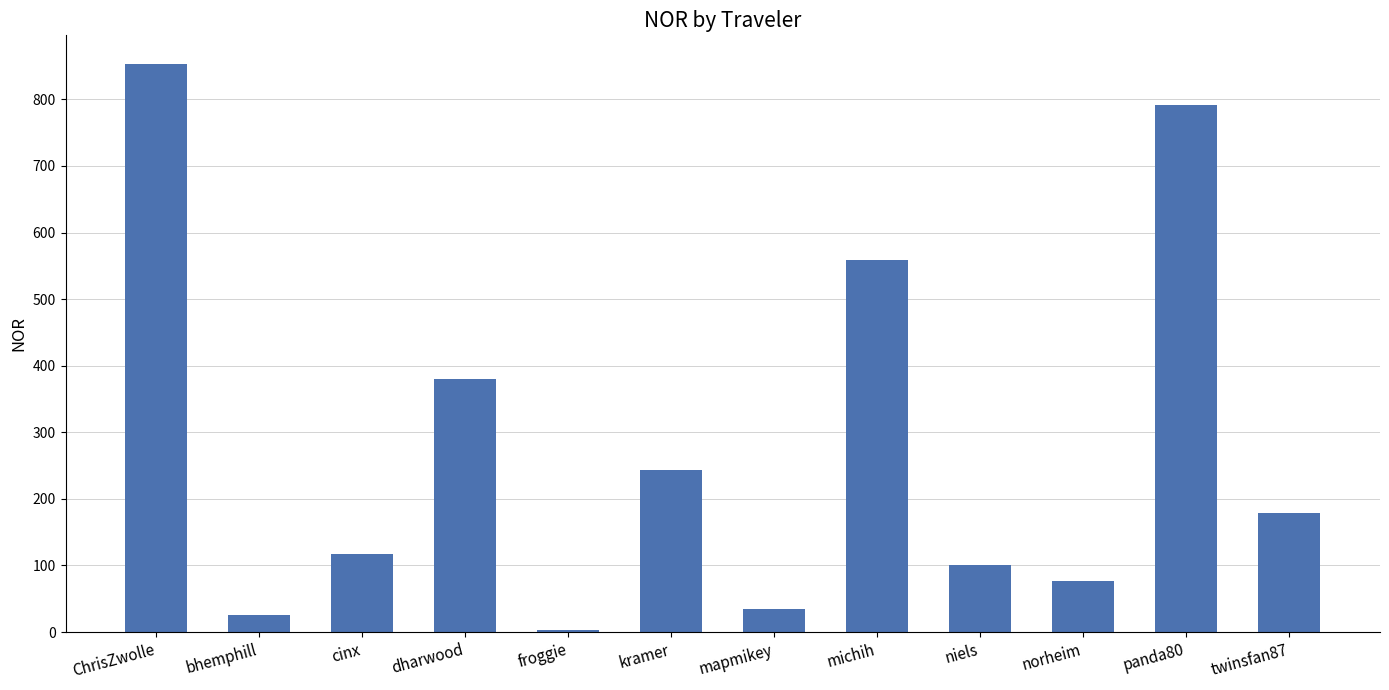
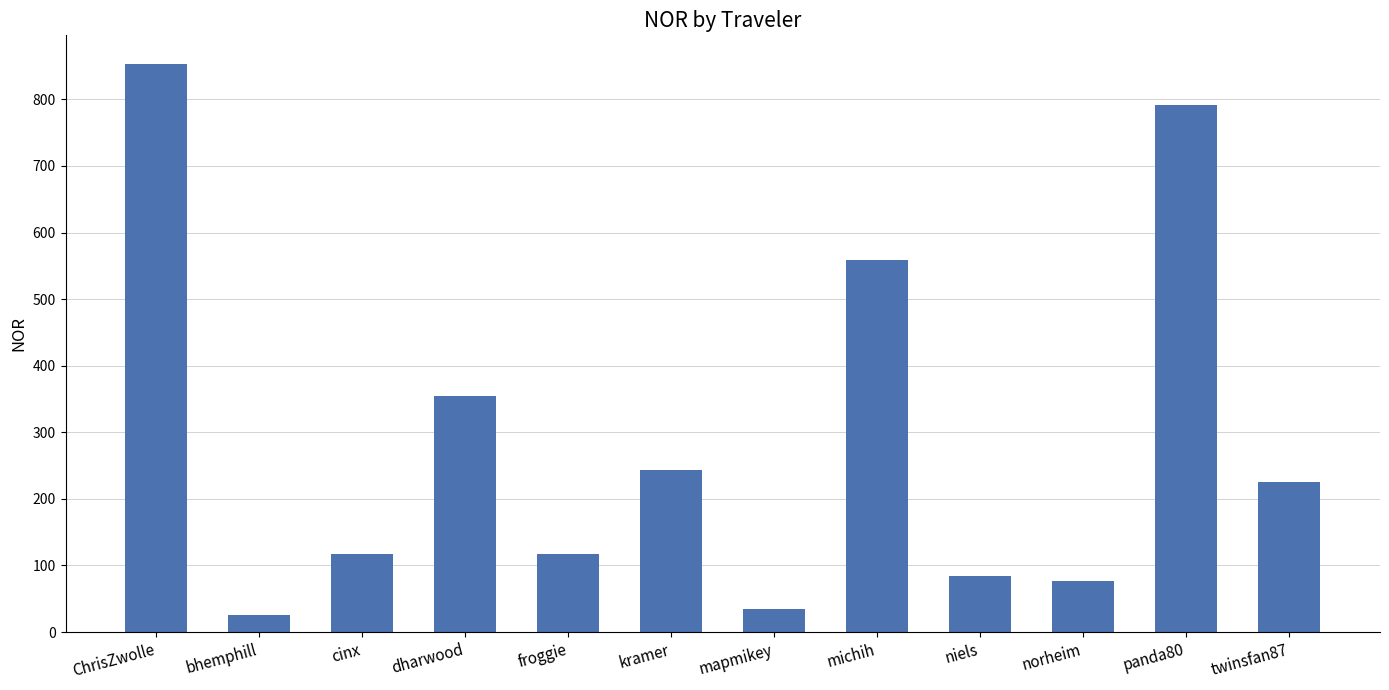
  {
    "ChrisZwolle": 850,
    "bhemphill": 30,
    "cinx": 120,
-   "dharwood": 380,
-   "froggie": 0,
+   "dharwood": 350,
+   "froggie": 120,
    "kramer": 240,
    "mapmikey": 30,
    "michih": 560,
-   "niels": 100,
+   "niels": 80,
    "norheim": 80,
    "panda80": 790,
-   "twinsfan87": 180
+   "twinsfan87": 230
  }
